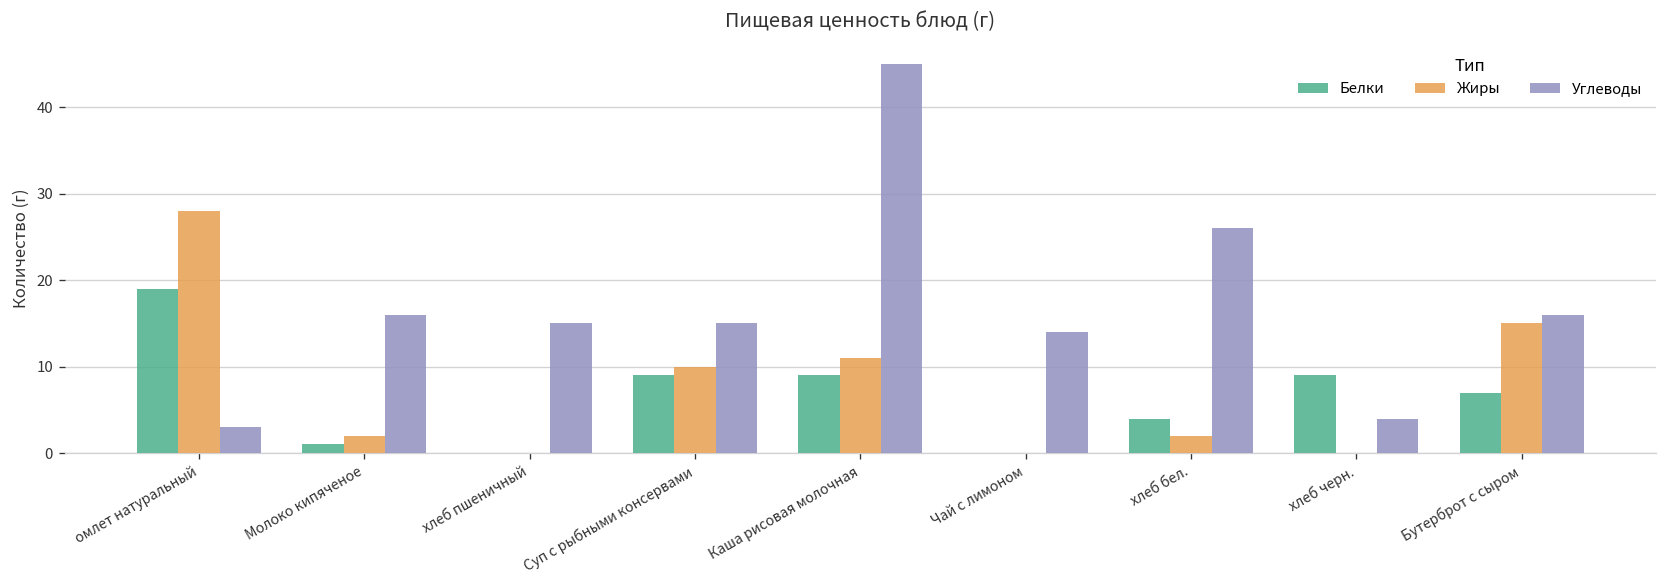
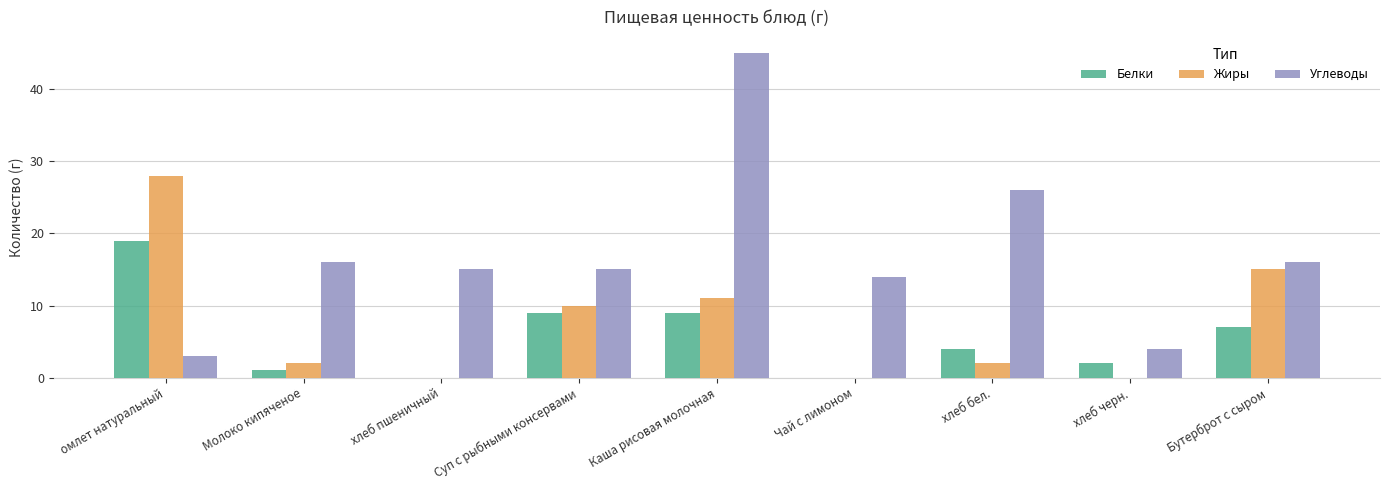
  {
    "Белки": {
      "омлет натуральный": 19,
      "Молоко кипяченое": 1,
      "хлеб пшеничный": 0,
      "Суп с рыбными консервами": 9,
      "Каша рисовая молочная": 9,
      "Чай с лимоном": 0,
      "хлеб бел.": 4,
-     "хлеб черн.": 9,
+     "хлеб черн.": 2,
      "Бутерброт с сыром": 7
    },
    "Жиры": {
      "омлет натуральный": 28,
      "Молоко кипяченое": 2,
      "хлеб пшеничный": 0,
      "Суп с рыбными консервами": 10,
      "Каша рисовая молочная": 11,
      "Чай с лимоном": 0,
      "хлеб бел.": 2,
      "хлеб черн.": 0,
      "Бутерброт с сыром": 15
    },
    "Углеводы": {
      "омлет натуральный": 3,
      "Молоко кипяченое": 16,
      "хлеб пшеничный": 15,
      "Суп с рыбными консервами": 15,
      "Каша рисовая молочная": 45,
      "Чай с лимоном": 14,
      "хлеб бел.": 26,
      "хлеб черн.": 4,
      "Бутерброт с сыром": 16
    }
  }
